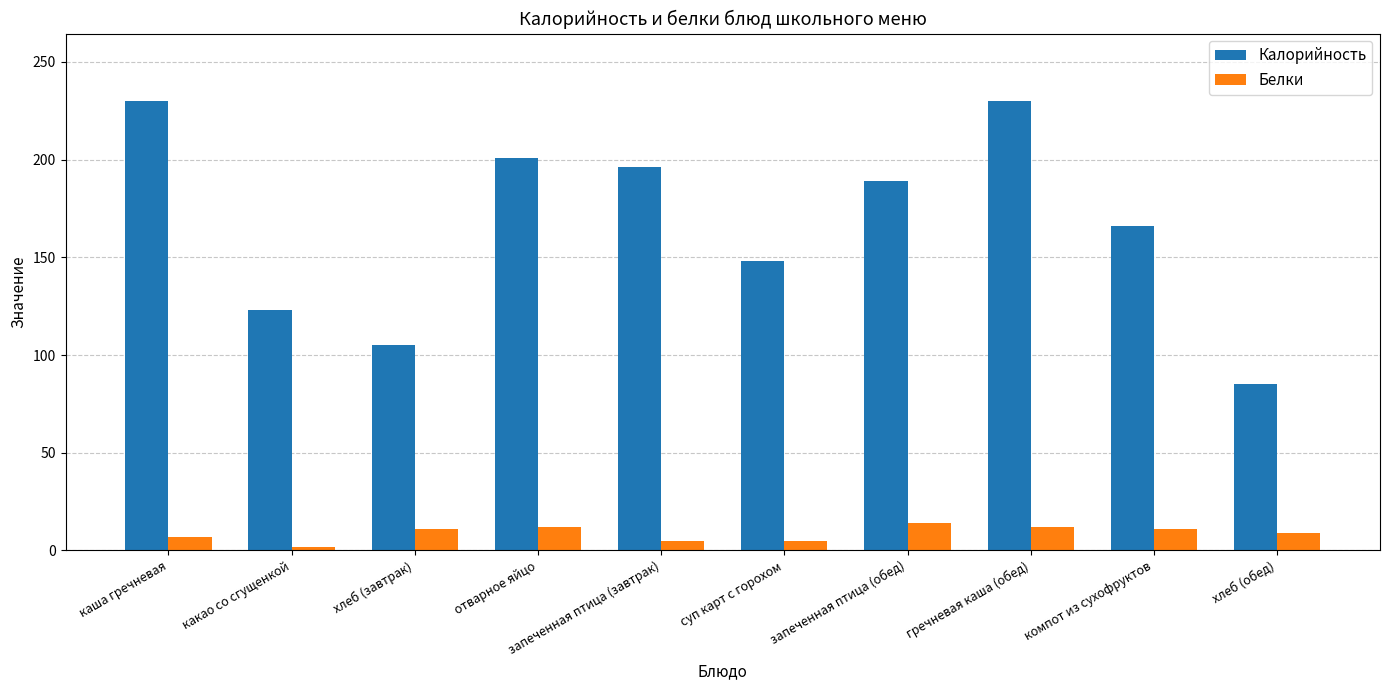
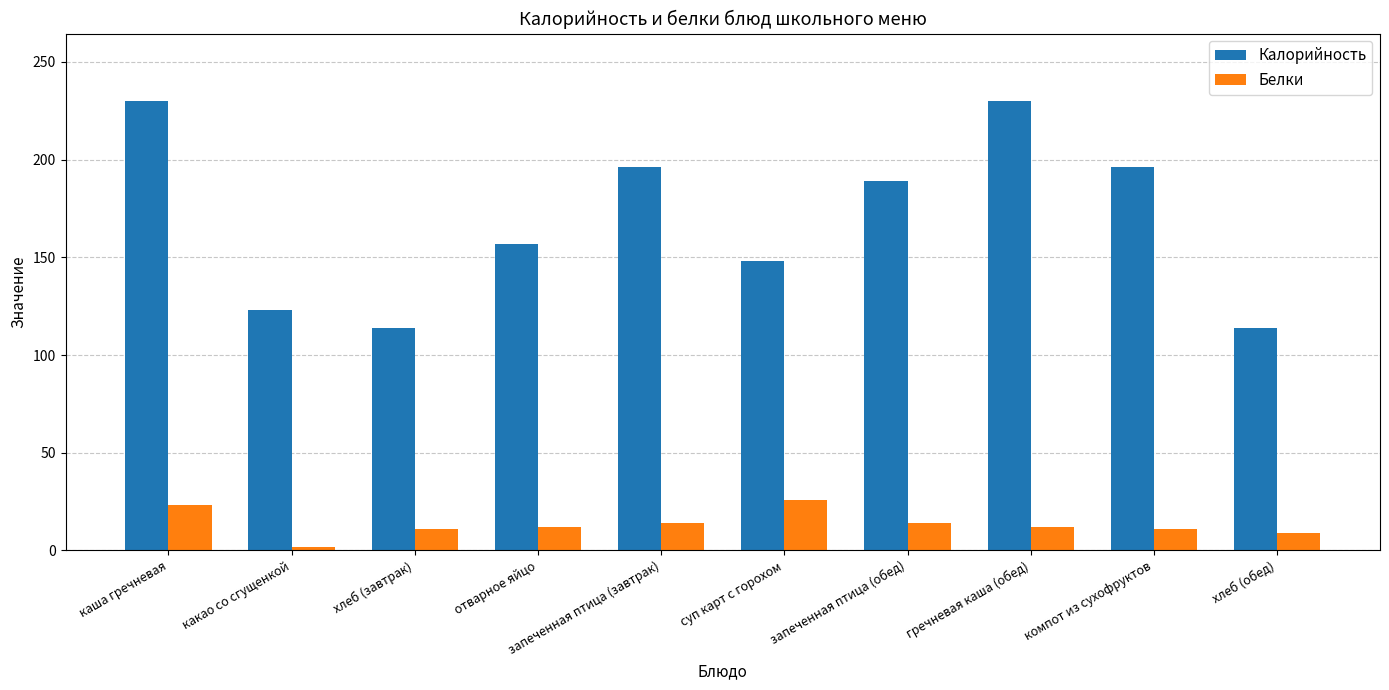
  {
    "Калорийность": {
      "каша гречневая": 230,
      "какао со сгущенкой": 123,
-     "хлеб (завтрак)": 105,
-     "отварное яйцо": 201,
+     "хлеб (завтрак)": 114,
+     "отварное яйцо": 157,
      "запеченная птица (завтрак)": 196,
      "суп карт с горохом": 148,
      "запеченная птица (обед)": 189,
      "гречневая каша (обед)": 230,
-     "компот из сухофруктов": 166,
-     "хлеб (обед)": 85
+     "компот из сухофруктов": 196,
+     "хлеб (обед)": 114
    },
    "Белки": {
-     "каша гречневая": 7,
+     "каша гречневая": 23,
      "какао со сгущенкой": 2,
      "хлеб (завтрак)": 11,
      "отварное яйцо": 12,
-     "запеченная птица (завтрак)": 5,
-     "суп карт с горохом": 5,
+     "запеченная птица (завтрак)": 14,
+     "суп карт с горохом": 26,
      "запеченная птица (обед)": 14,
      "гречневая каша (обед)": 12,
      "компот из сухофруктов": 11,
      "хлеб (обед)": 9
    }
  }
